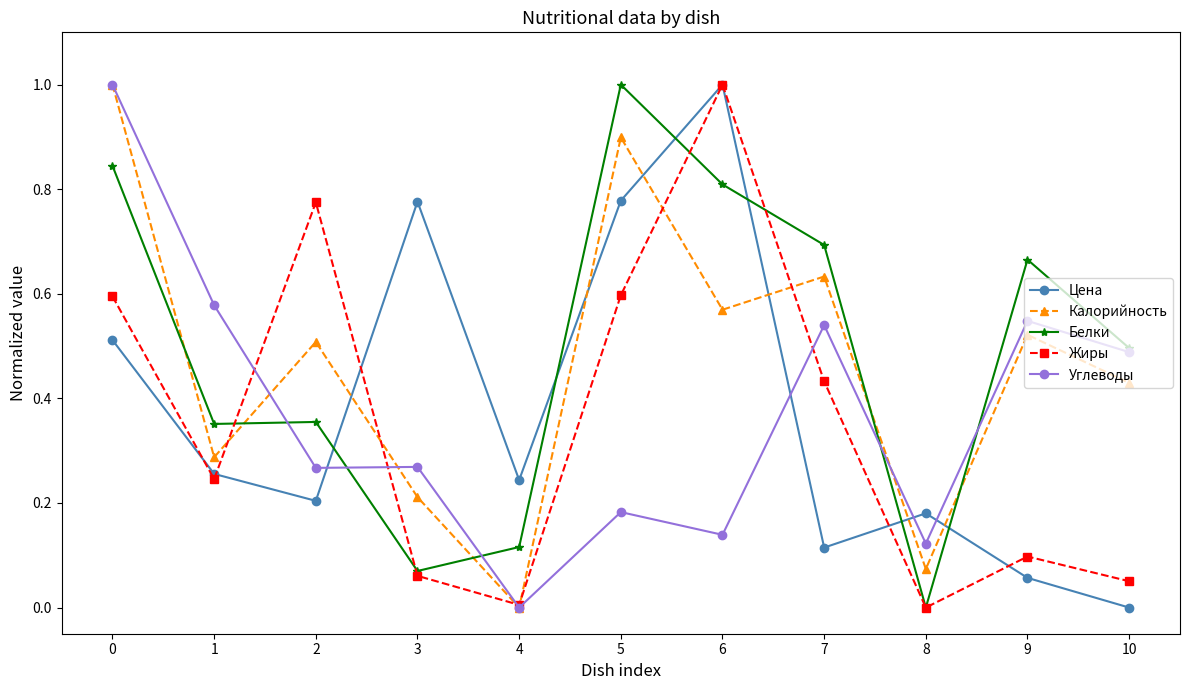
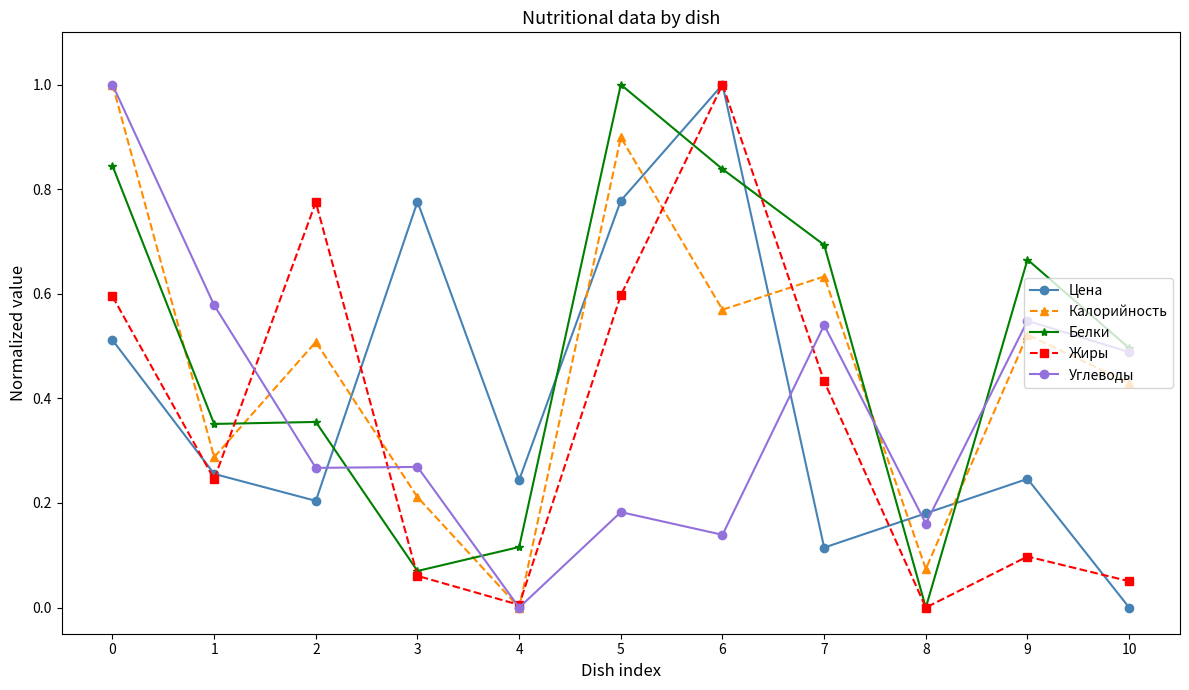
  {
    "Цена": {
      "0": 0.51,
      "1": 0.26,
      "2": 0.20,
      "3": 0.78,
      "4": 0.24,
      "5": 0.78,
      "7": 0.11,
      "8": 0.18,
-     "9": 0.06,
+     "9": 0.25,
      "10": 0.00
    },
    "Калорийность": {
      "1": 0.29,
      "2": 0.51,
      "3": 0.21,
      "5": 0.90,
      "6": 0.57,
      "7": 0.63,
      "8": 0.07
    },
    "Белки": {
      "0": 0.84,
      "1": 0.35,
      "2": 0.35,
      "3": 0.07,
      "4": 0.12,
      "5": 1.00,
-     "6": 0.81,
+     "6": 0.84,
      "7": 0.69,
      "9": 0.67
    },
    "Жиры": {
      "0": 0.60,
      "1": 0.25,
      "2": 0.77,
      "3": 0.06,
      "4": 0.01,
      "5": 0.60,
      "7": 0.43,
      "9": 0.10,
      "10": 0.05
    },
    "Углеводы": {
      "1": 0.58,
      "2": 0.27,
      "3": 0.27,
      "5": 0.18,
      "6": 0.14,
      "7": 0.54,
-     "8": 0.12
+     "8": 0.16
    }
  }
